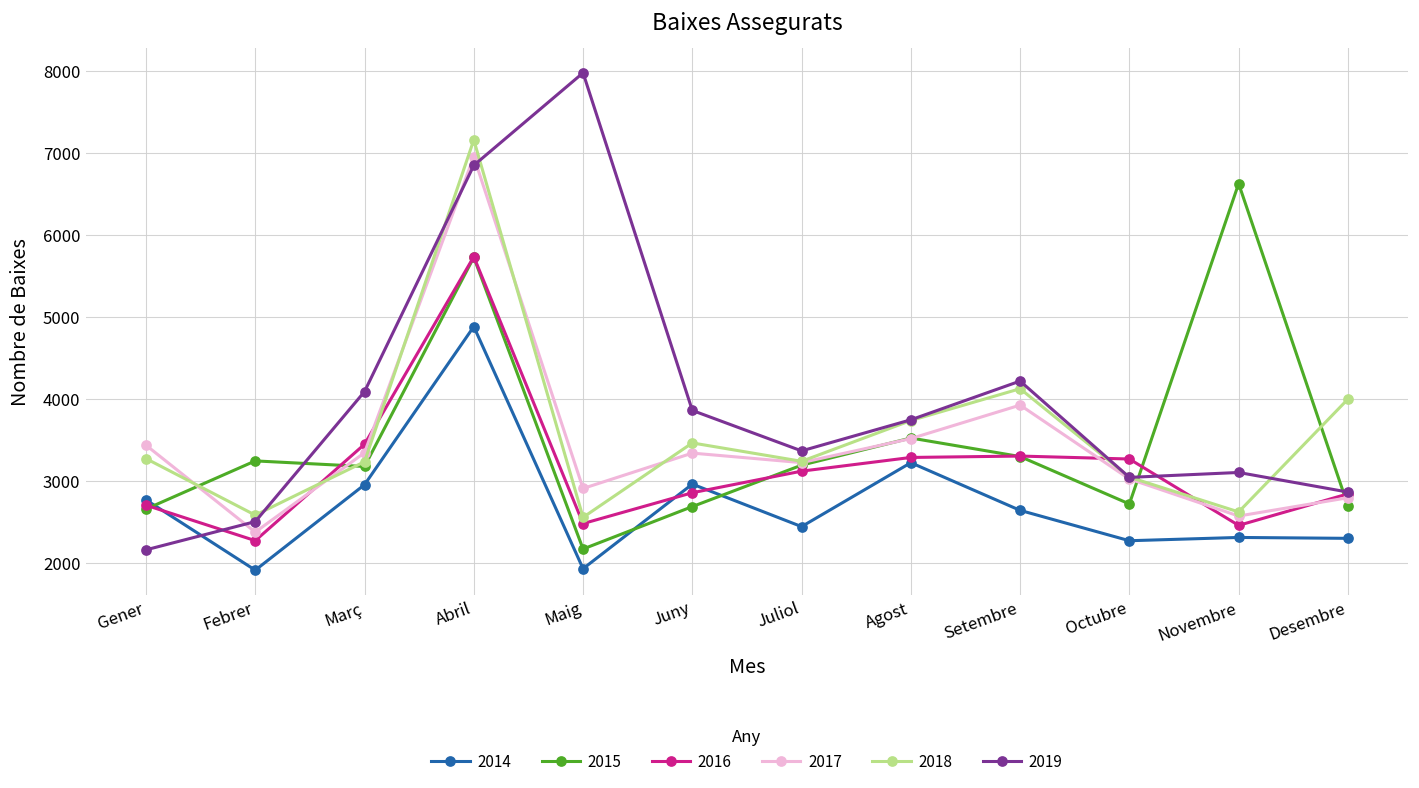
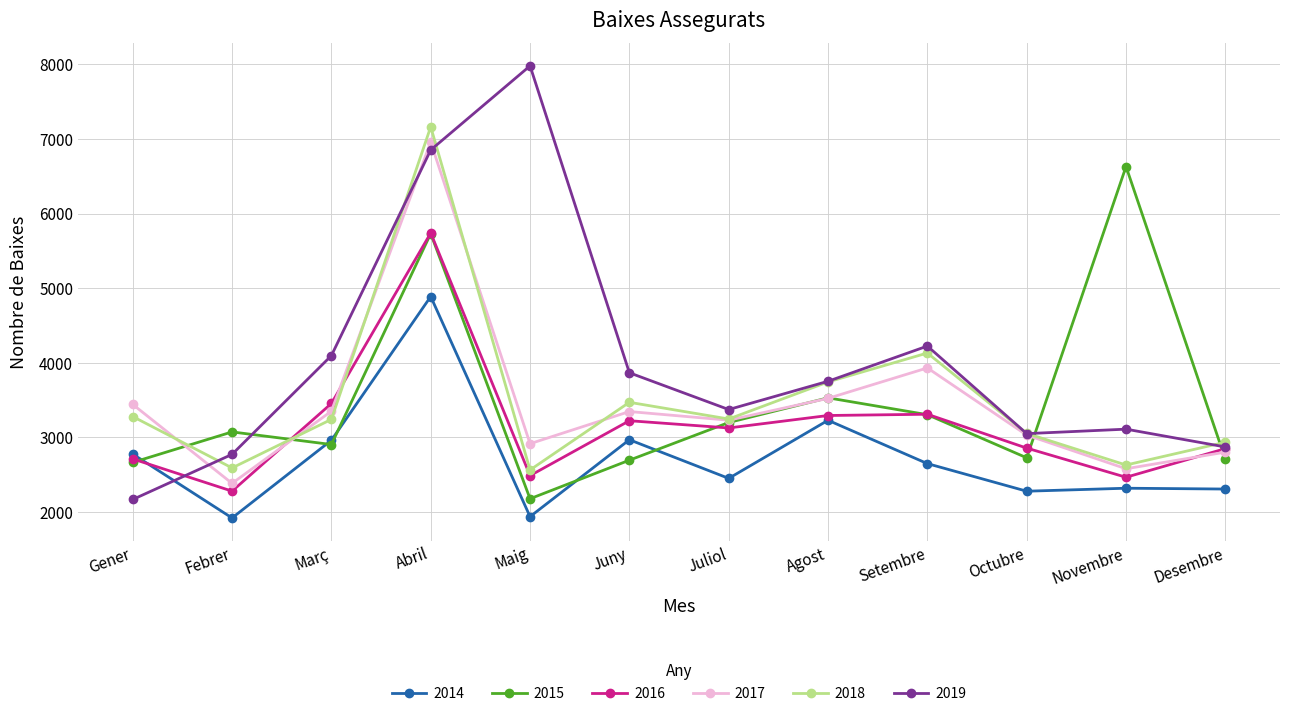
  {
    "2014": {
      "Gener": 2800,
      "Febrer": 1900,
      "Març": 3000,
      "Abril": 4900,
      "Maig": 1900,
      "Juny": 3000,
      "Juliol": 2400,
      "Agost": 3200,
      "Setembre": 2600,
      "Octubre": 2300,
      "Novembre": 2300,
      "Desembre": 2300
    },
    "2015": {
      "Gener": 2700,
-     "Febrer": 3300,
-     "Març": 3200,
+     "Febrer": 3100,
+     "Març": 2900,
      "Maig": 2200,
      "Juny": 2700,
      "Octubre": 2700,
      "Novembre": 6600,
      "Desembre": 2700
    },
    "2016": {
      "Gener": 2700,
      "Febrer": 2300,
      "Març": 3500,
      "Maig": 2500,
-     "Juny": 2900,
+     "Juny": 3200,
      "Juliol": 3100,
      "Agost": 3300,
-     "Octubre": 3300,
+     "Octubre": 2900,
      "Novembre": 2500
    },
    "2017": {
      "Gener": 3400,
      "Febrer": 2400,
      "Març": 3400,
      "Abril": 7000,
      "Maig": 2900,
      "Juny": 3300,
      "Setembre": 3900,
      "Novembre": 2600,
      "Desembre": 2800
    },
    "2018": {
      "Gener": 3300,
      "Febrer": 2600,
      "Març": 3200,
      "Abril": 7200,
      "Maig": 2600,
      "Juny": 3500,
      "Setembre": 4100,
      "Novembre": 2600,
-     "Desembre": 4000
+     "Desembre": 2900
    },
    "2019": {
      "Gener": 2200,
-     "Febrer": 2500,
+     "Febrer": 2800,
      "Març": 4100,
      "Abril": 6900,
      "Maig": 8000,
      "Juny": 3900,
      "Juliol": 3400,
      "Setembre": 4200,
      "Novembre": 3100
    }
  }
